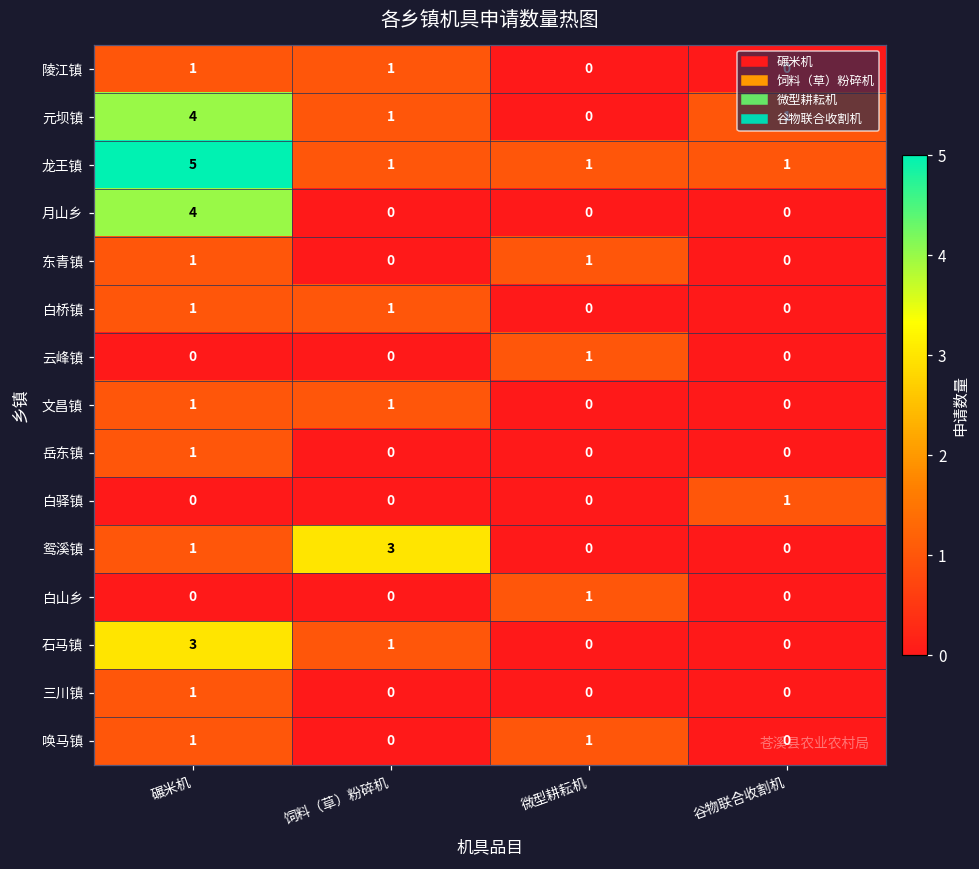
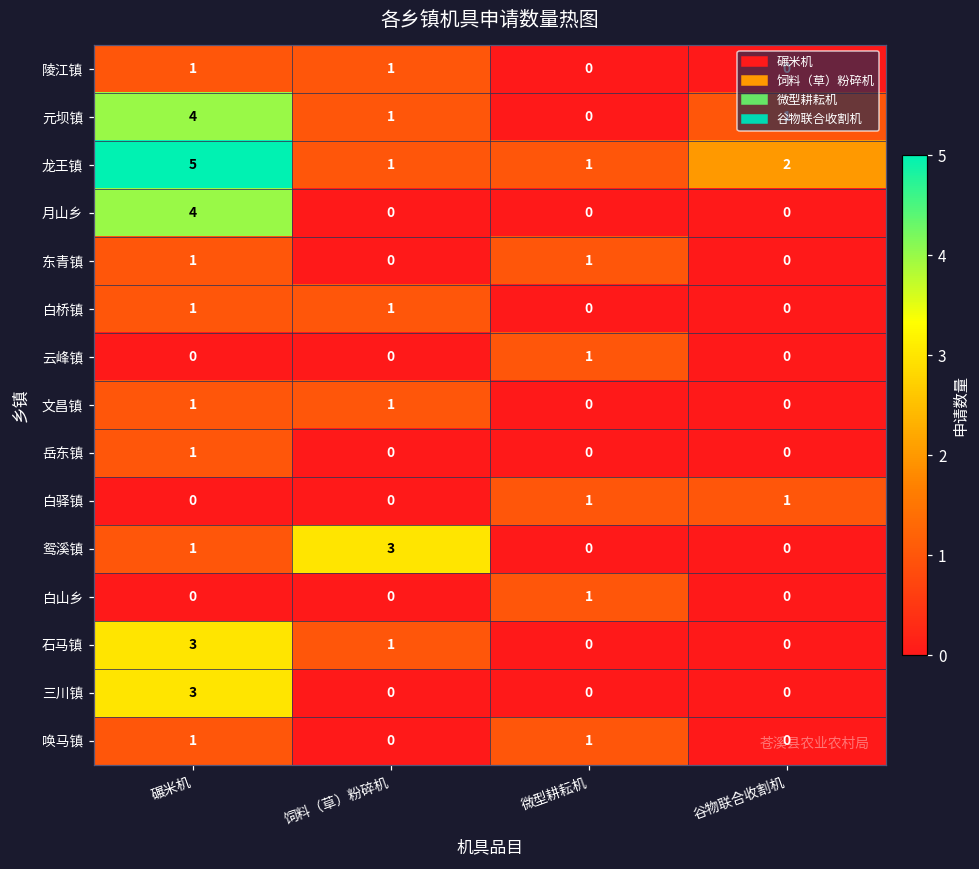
  {
    "陵江镇": {
      "碾米机": 1,
      "饲料（草）粉碎机": 1,
      "微型耕耘机": 0
    },
    "元坝镇": {
      "碾米机": 4,
      "饲料（草）粉碎机": 1,
      "微型耕耘机": 0
    },
    "龙王镇": {
      "碾米机": 5,
      "饲料（草）粉碎机": 1,
      "微型耕耘机": 1,
-     "谷物联合收割机": 1
+     "谷物联合收割机": 2
    },
    "月山乡": {
      "碾米机": 4,
      "饲料（草）粉碎机": 0,
      "微型耕耘机": 0,
      "谷物联合收割机": 0
    },
    "东青镇": {
      "碾米机": 1,
      "饲料（草）粉碎机": 0,
      "微型耕耘机": 1,
      "谷物联合收割机": 0
    },
    "白桥镇": {
      "碾米机": 1,
      "饲料（草）粉碎机": 1,
      "微型耕耘机": 0,
      "谷物联合收割机": 0
    },
    "云峰镇": {
      "碾米机": 0,
      "饲料（草）粉碎机": 0,
      "微型耕耘机": 1,
      "谷物联合收割机": 0
    },
    "文昌镇": {
      "碾米机": 1,
      "饲料（草）粉碎机": 1,
      "微型耕耘机": 0,
      "谷物联合收割机": 0
    },
    "岳东镇": {
      "碾米机": 1,
      "饲料（草）粉碎机": 0,
      "微型耕耘机": 0,
      "谷物联合收割机": 0
    },
    "白驿镇": {
      "碾米机": 0,
      "饲料（草）粉碎机": 0,
-     "微型耕耘机": 0,
+     "微型耕耘机": 1,
      "谷物联合收割机": 1
    },
    "鸳溪镇": {
      "碾米机": 1,
      "饲料（草）粉碎机": 3,
      "微型耕耘机": 0,
      "谷物联合收割机": 0
    },
    "白山乡": {
      "碾米机": 0,
      "饲料（草）粉碎机": 0,
      "微型耕耘机": 1,
      "谷物联合收割机": 0
    },
    "石马镇": {
      "碾米机": 3,
      "饲料（草）粉碎机": 1,
      "微型耕耘机": 0,
      "谷物联合收割机": 0
    },
    "三川镇": {
-     "碾米机": 1,
+     "碾米机": 3,
      "饲料（草）粉碎机": 0,
      "微型耕耘机": 0,
      "谷物联合收割机": 0
    },
    "唤马镇": {
      "碾米机": 1,
      "饲料（草）粉碎机": 0,
      "微型耕耘机": 1
    }
  }
